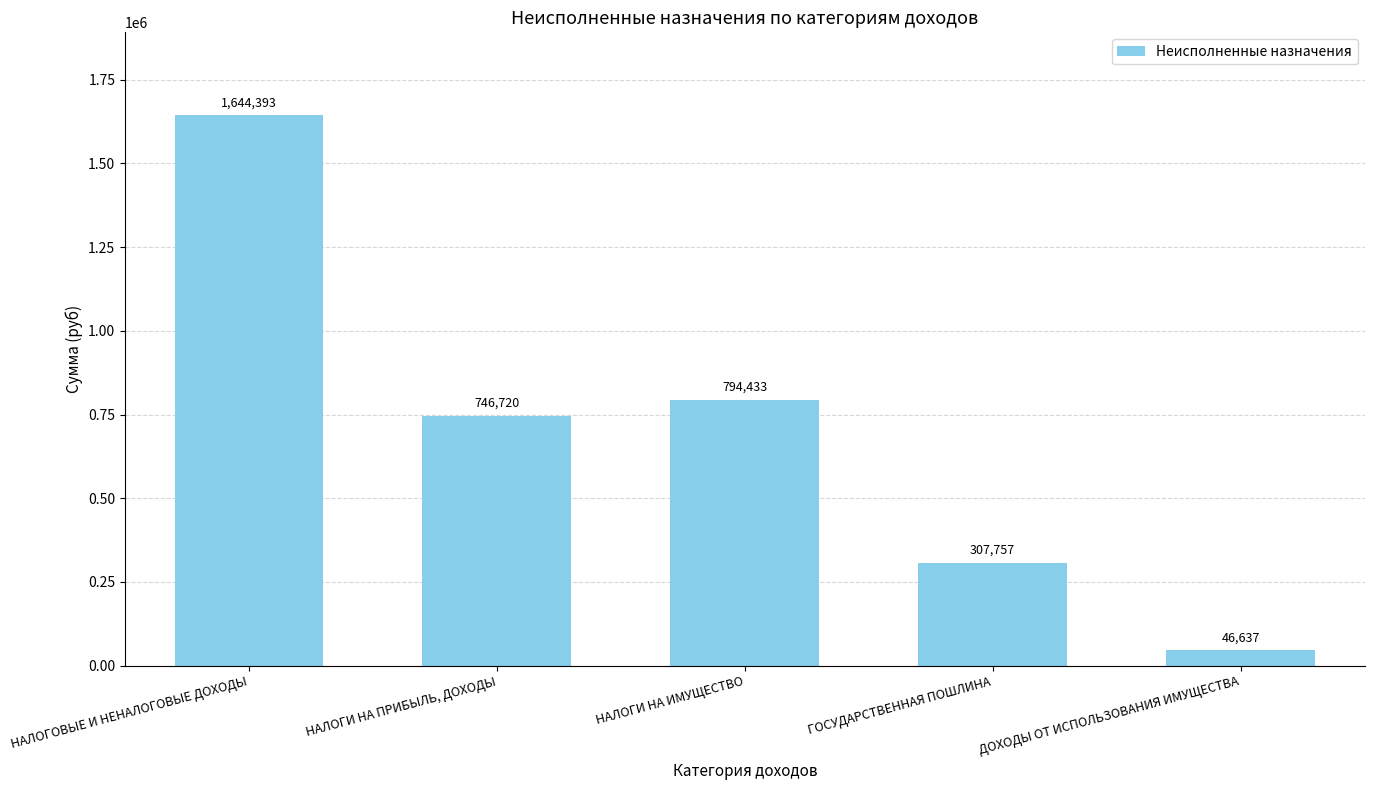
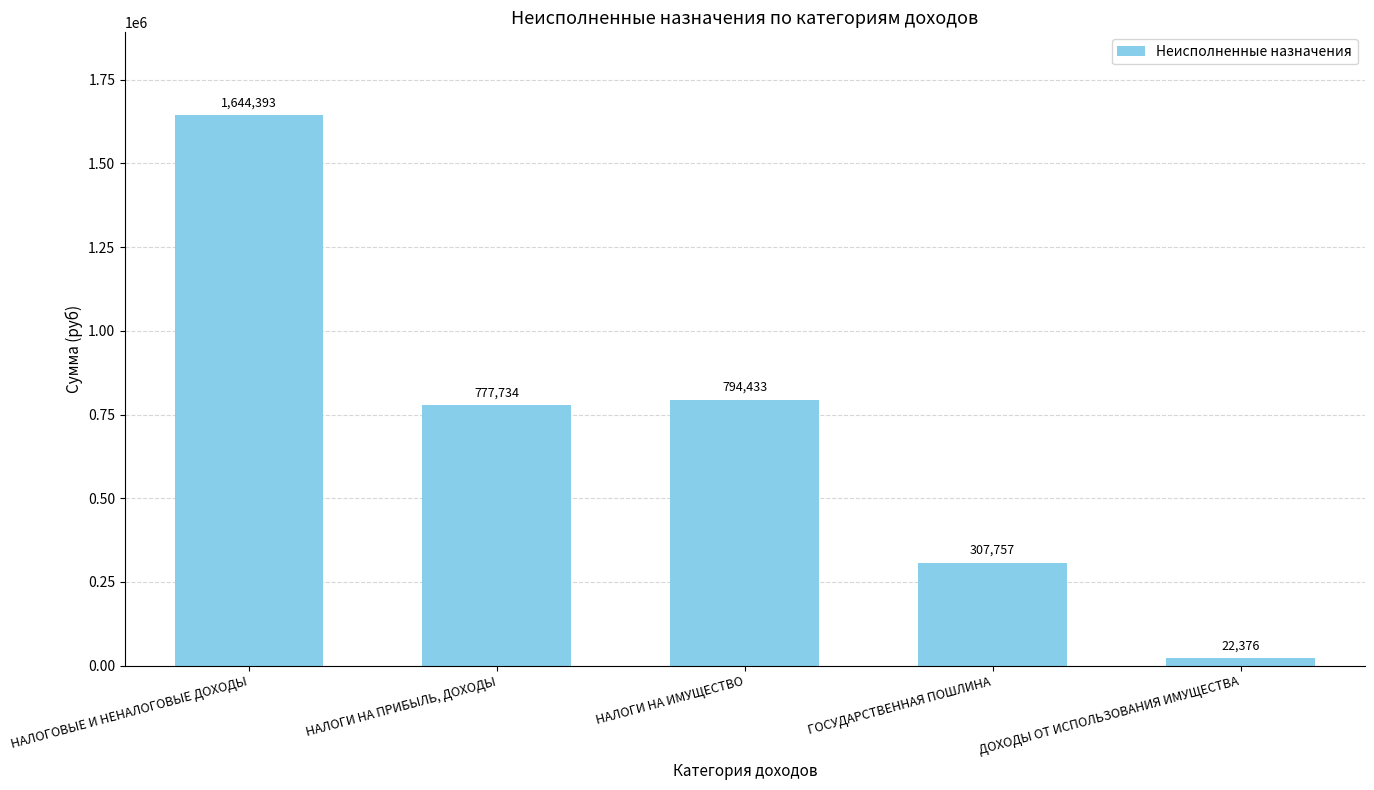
  {
    "НАЛОГОВЫЕ И НЕНАЛОГОВЫЕ ДОХОДЫ": "1,644,393",
-   "НАЛОГИ НА ПРИБЫЛЬ, ДОХОДЫ": "746,720",
+   "НАЛОГИ НА ПРИБЫЛЬ, ДОХОДЫ": "777,734",
    "НАЛОГИ НА ИМУЩЕСТВО": "794,433",
    "ГОСУДАРСТВЕННАЯ ПОШЛИНА": "307,757",
-   "ДОХОДЫ ОТ ИСПОЛЬЗОВАНИЯ ИМУЩЕСТВА": "46,637"
+   "ДОХОДЫ ОТ ИСПОЛЬЗОВАНИЯ ИМУЩЕСТВА": "22,376"
  }
